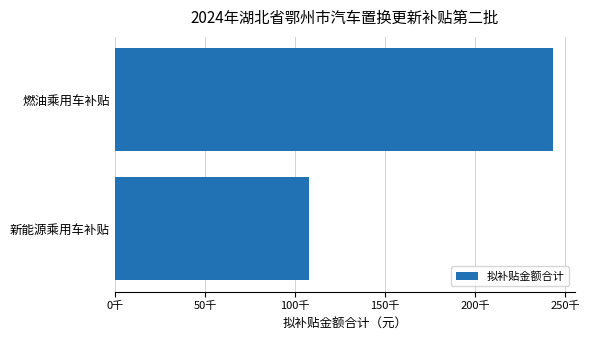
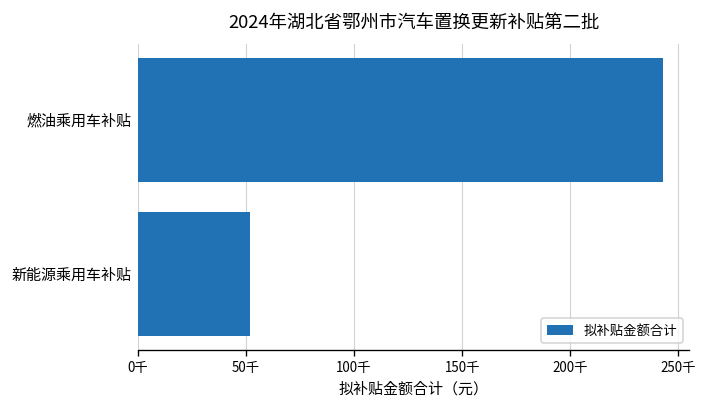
  {
    "燃油乘用车补贴": "243千",
-   "新能源乘用车补贴": "108千"
+   "新能源乘用车补贴": "52千"
  }
